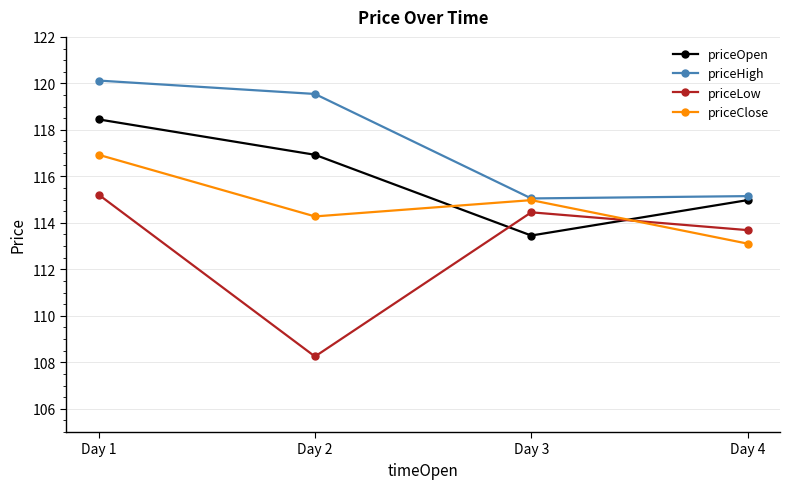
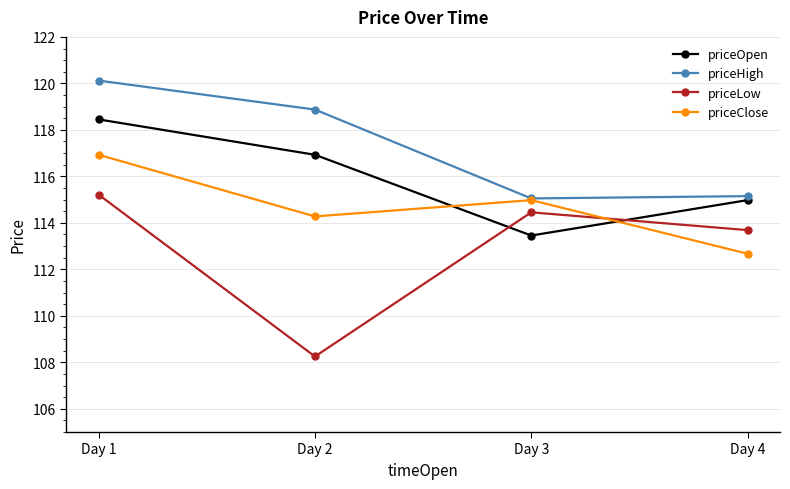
  {
    "priceOpen": {
      "Day 1": 118.4,
      "Day 2": 116.9,
      "Day 3": 113.5,
      "Day 4": 115.0
    },
    "priceHigh": {
      "Day 1": 120.1,
-     "Day 2": 119.5,
+     "Day 2": 118.9,
      "Day 4": 115.1
    },
    "priceLow": {
      "Day 1": 115.2,
      "Day 2": 108.2,
      "Day 3": 114.5,
      "Day 4": 113.7
    },
    "priceClose": {
      "Day 1": 116.9,
      "Day 2": 114.3,
-     "Day 4": 113.1
+     "Day 4": 112.7
    }
  }
